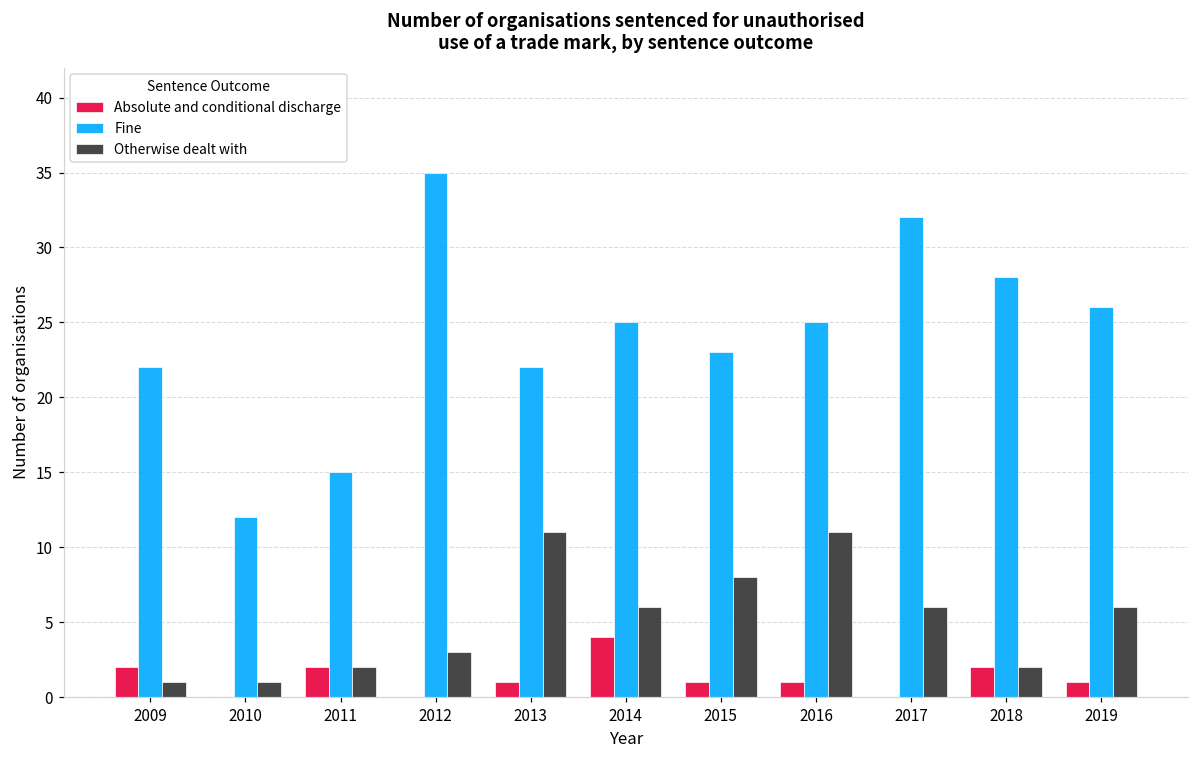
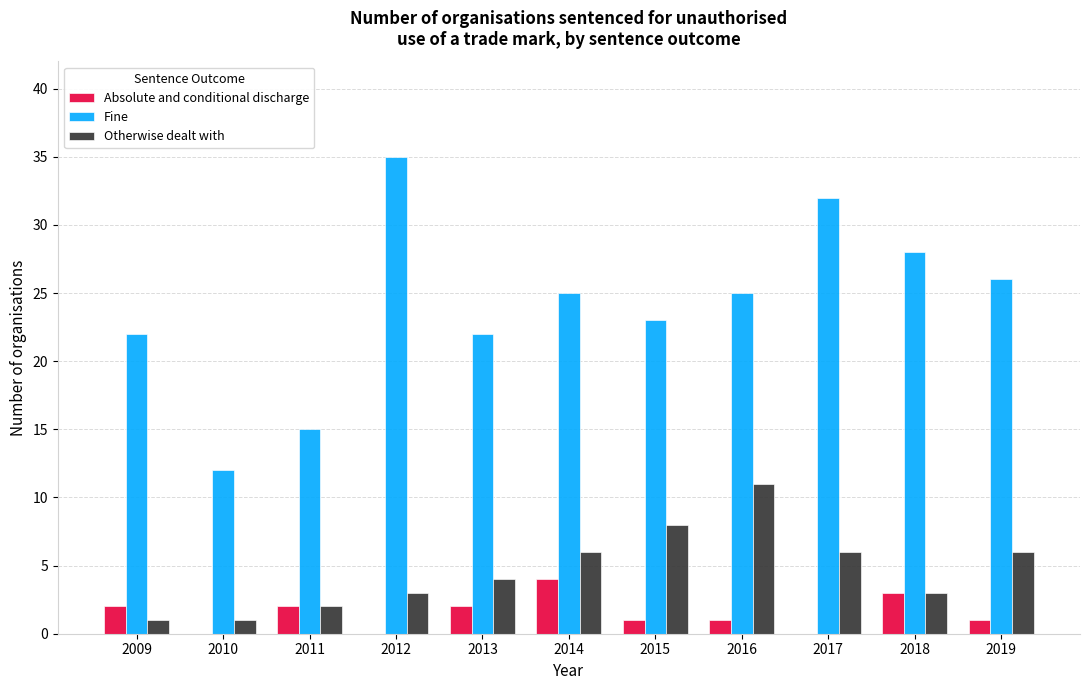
  {
    "Absolute and conditional discharge": {
      "2009": 2,
      "2010": 0,
      "2011": 2,
      "2012": 0,
-     "2013": 1,
+     "2013": 2,
      "2014": 4,
      "2015": 1,
      "2016": 1,
      "2017": 0,
-     "2018": 2,
+     "2018": 3,
      "2019": 1
    },
    "Fine": {
      "2009": 22,
      "2010": 12,
      "2011": 15,
      "2012": 35,
      "2013": 22,
      "2014": 25,
      "2015": 23,
      "2016": 25,
      "2017": 32,
      "2018": 28,
      "2019": 26
    },
    "Otherwise dealt with": {
      "2009": 1,
      "2010": 1,
      "2011": 2,
      "2012": 3,
-     "2013": 11,
+     "2013": 4,
      "2014": 6,
      "2015": 8,
      "2016": 11,
      "2017": 6,
-     "2018": 2,
+     "2018": 3,
      "2019": 6
    }
  }
